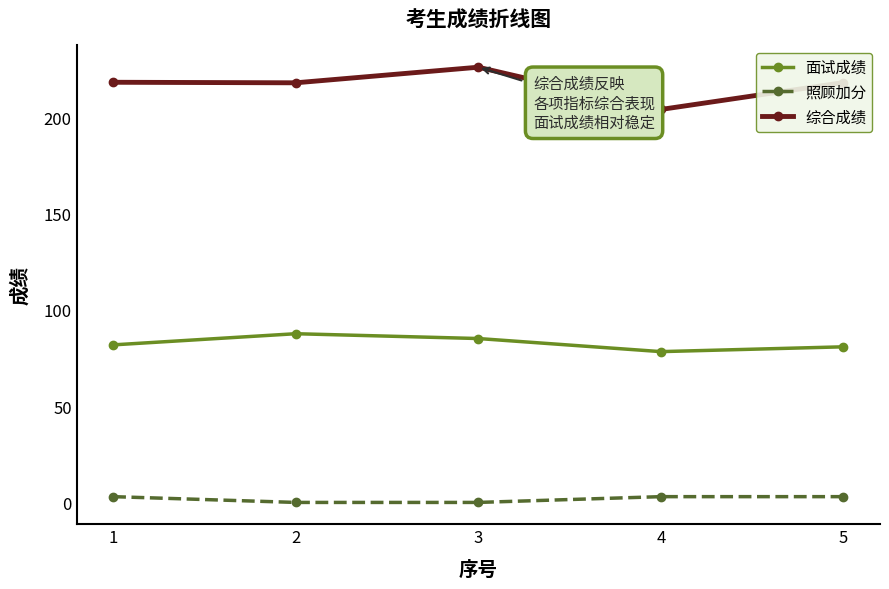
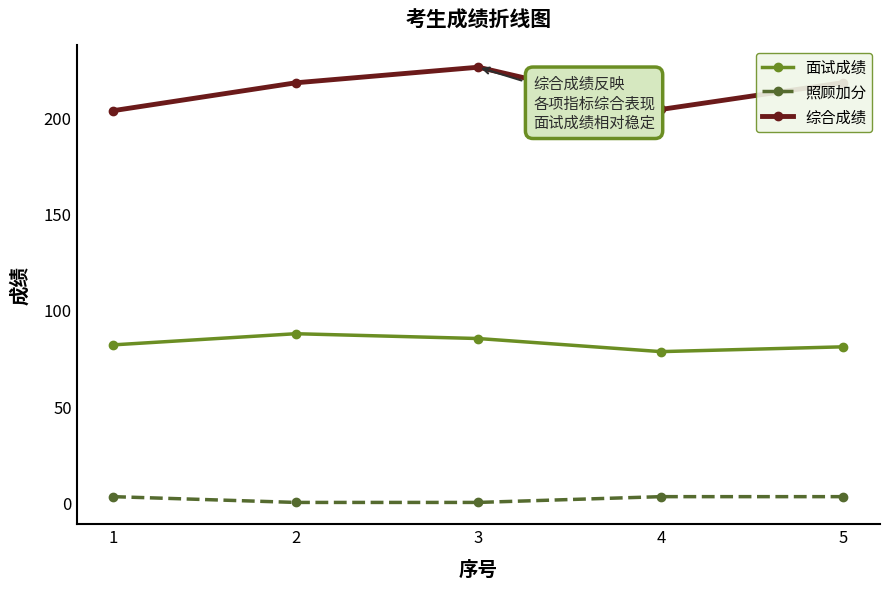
  {
    "综合成绩": {
-     "1": 218,
+     "1": 203,
      "2": 218,
      "3": 226
    }
  }
